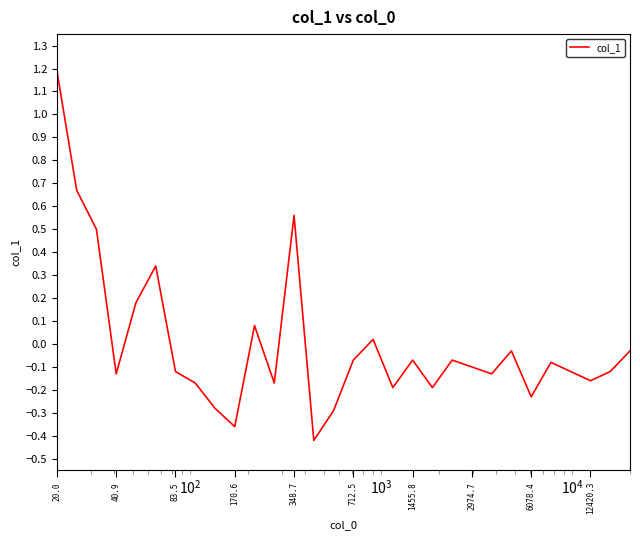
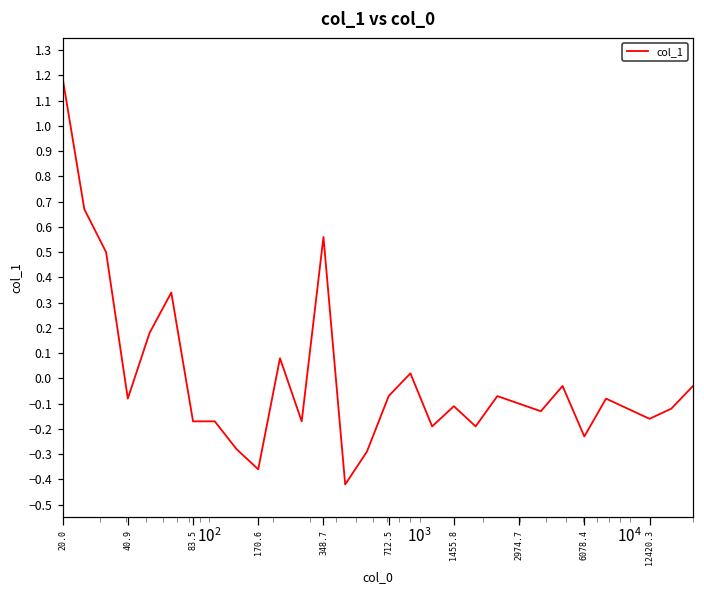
  {
    "20.0": 1.19,
-   "40.9": -0.13,
-   "83.5": -0.12,
+   "40.9": -0.08,
+   "83.5": -0.17,
    "170.6": -0.36,
    "348.7": 0.56,
    "712.5": -0.07,
-   "1455.8": -0.07,
+   "1455.8": -0.11,
    "2974.7": -0.10,
    "6078.4": -0.23,
    "12420.3": -0.16
  }
